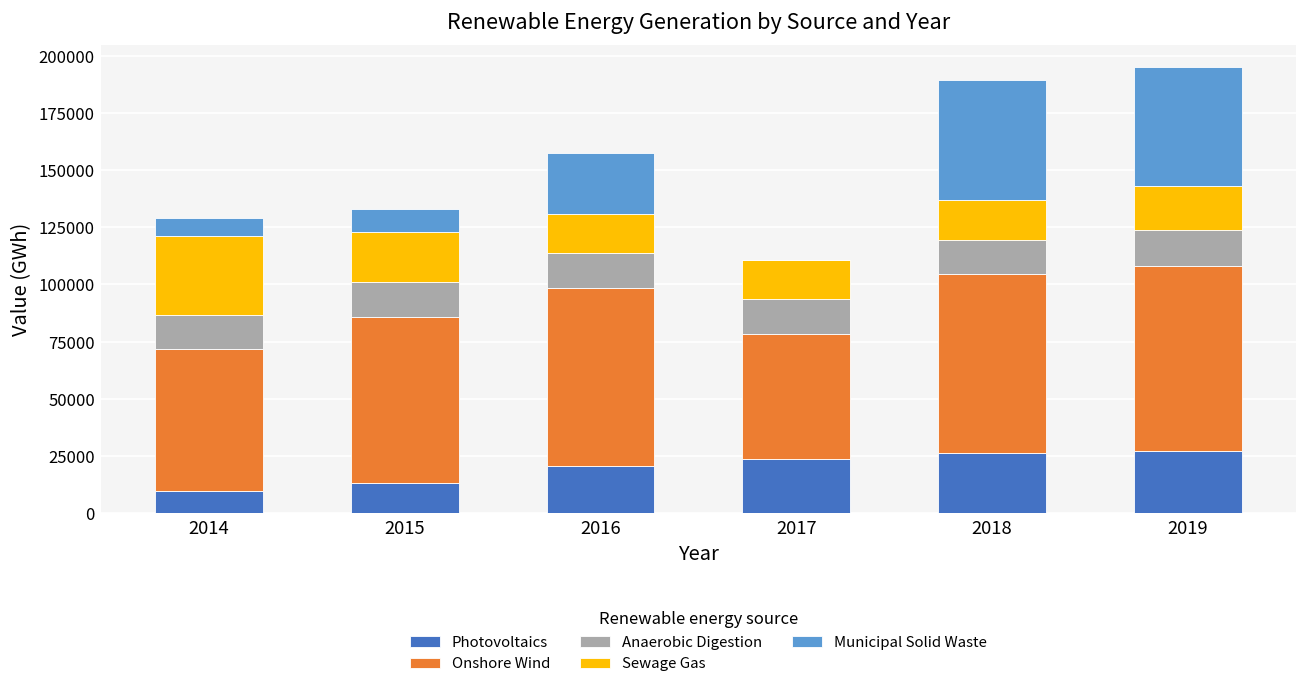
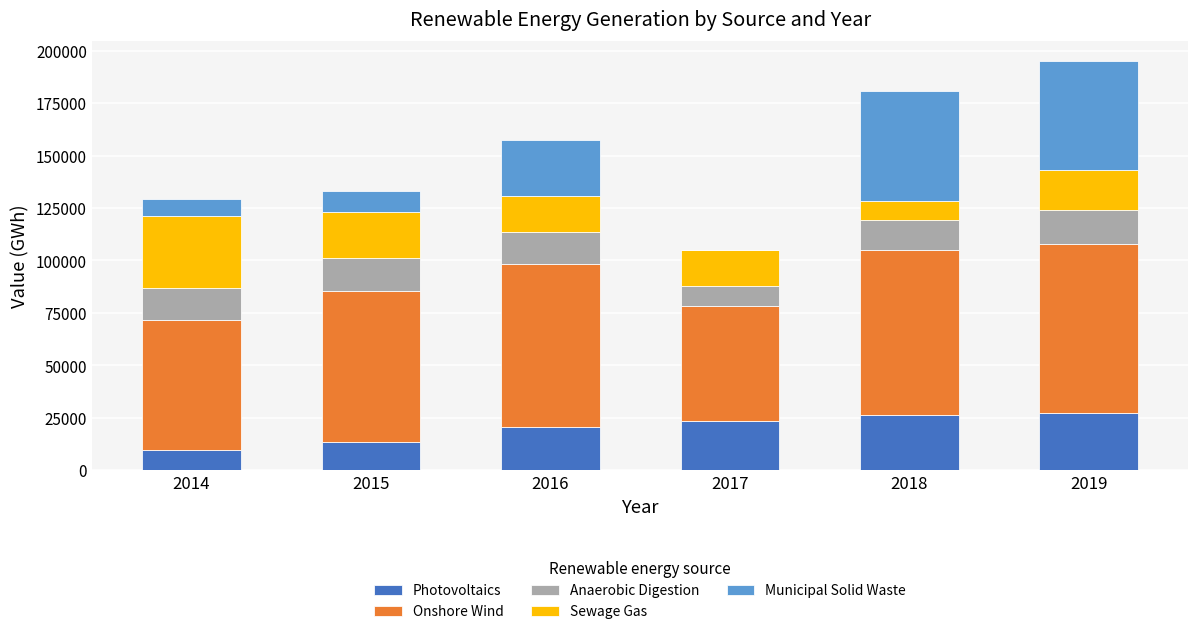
  {
    "Onshore Wind": {
      "2014": 62000,
      "2015": 72000,
      "2016": 78000,
      "2017": 55000,
      "2018": 78000,
      "2019": 81000
    },
    "Anaerobic Digestion": {
      "2014": 15000,
      "2015": 15000,
      "2016": 15000,
-     "2017": 16000,
+     "2017": 10000,
      "2018": 15000,
      "2019": 16000
    },
    "Sewage Gas": {
      "2014": 34000,
      "2015": 22000,
      "2016": 17000,
      "2017": 17000,
-     "2018": 17000,
+     "2018": 9000,
      "2019": 19000
    }
  }
